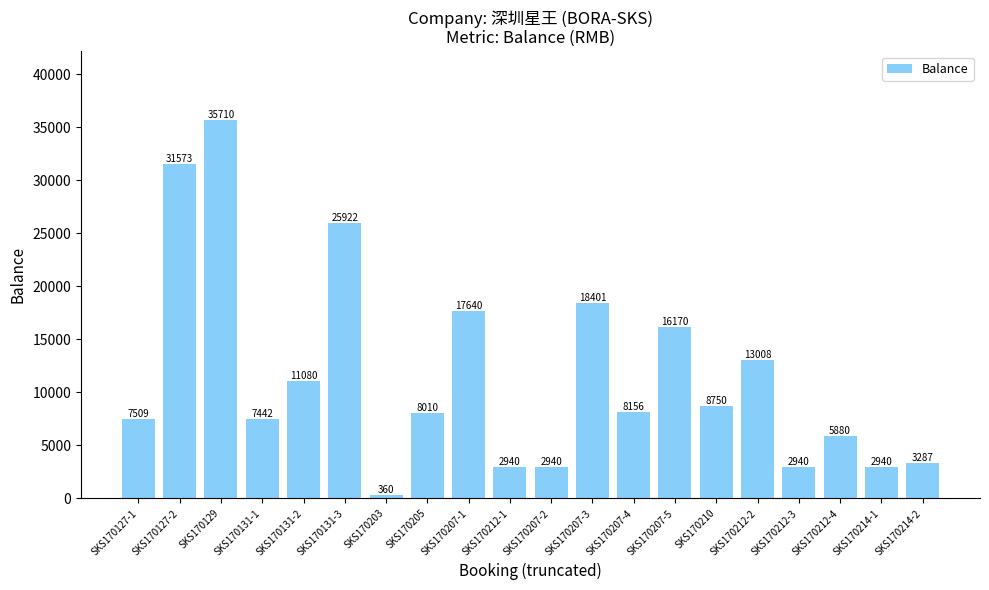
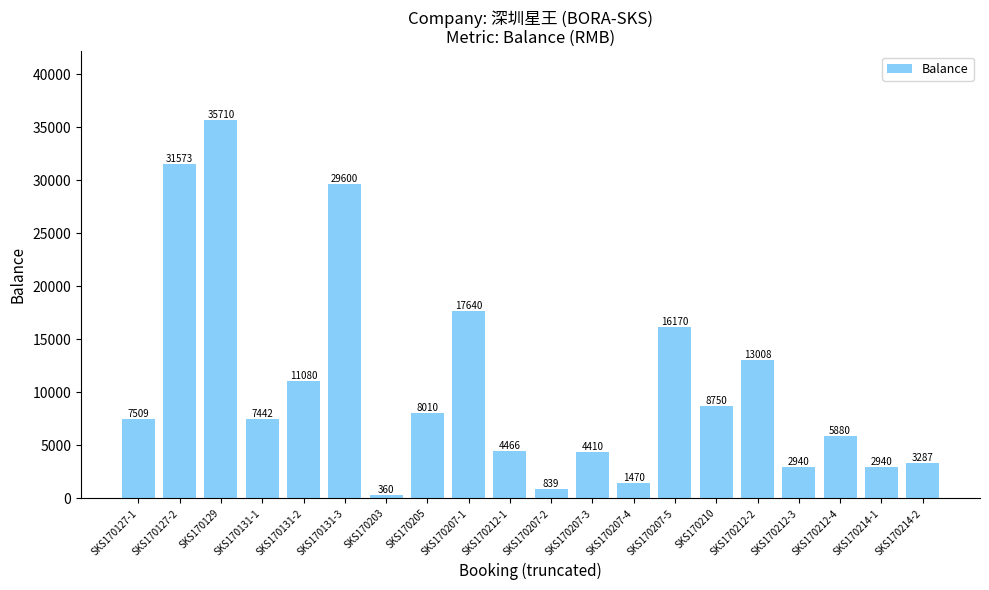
  {
    "SKS170127-1": 7509,
    "SKS170127-2": 31573,
    "SKS170129": 35710,
    "SKS170131-1": 7442,
    "SKS170131-2": 11080,
-   "SKS170131-3": 25922,
+   "SKS170131-3": 29600,
    "SKS170203": 360,
    "SKS170205": 8010,
    "SKS170207-1": 17640,
-   "SKS170212-1": 2940,
-   "SKS170207-2": 2940,
-   "SKS170207-3": 18401,
-   "SKS170207-4": 8156,
+   "SKS170212-1": 4466,
+   "SKS170207-2": 839,
+   "SKS170207-3": 4410,
+   "SKS170207-4": 1470,
    "SKS170207-5": 16170,
    "SKS170210": 8750,
    "SKS170212-2": 13008,
    "SKS170212-3": 2940,
    "SKS170212-4": 5880,
    "SKS170214-1": 2940,
    "SKS170214-2": 3287
  }
